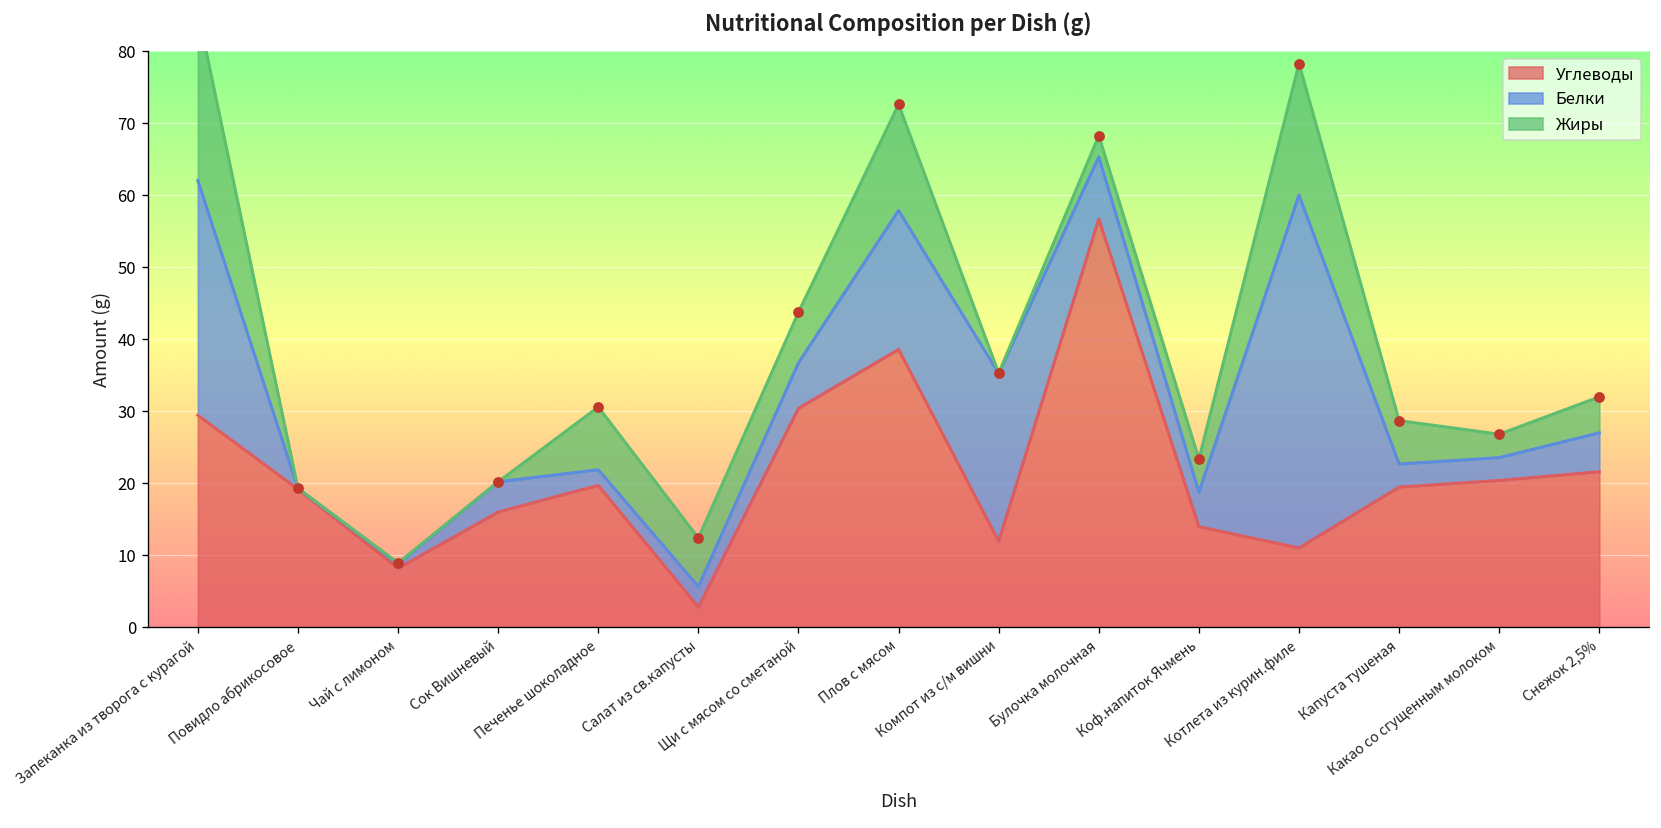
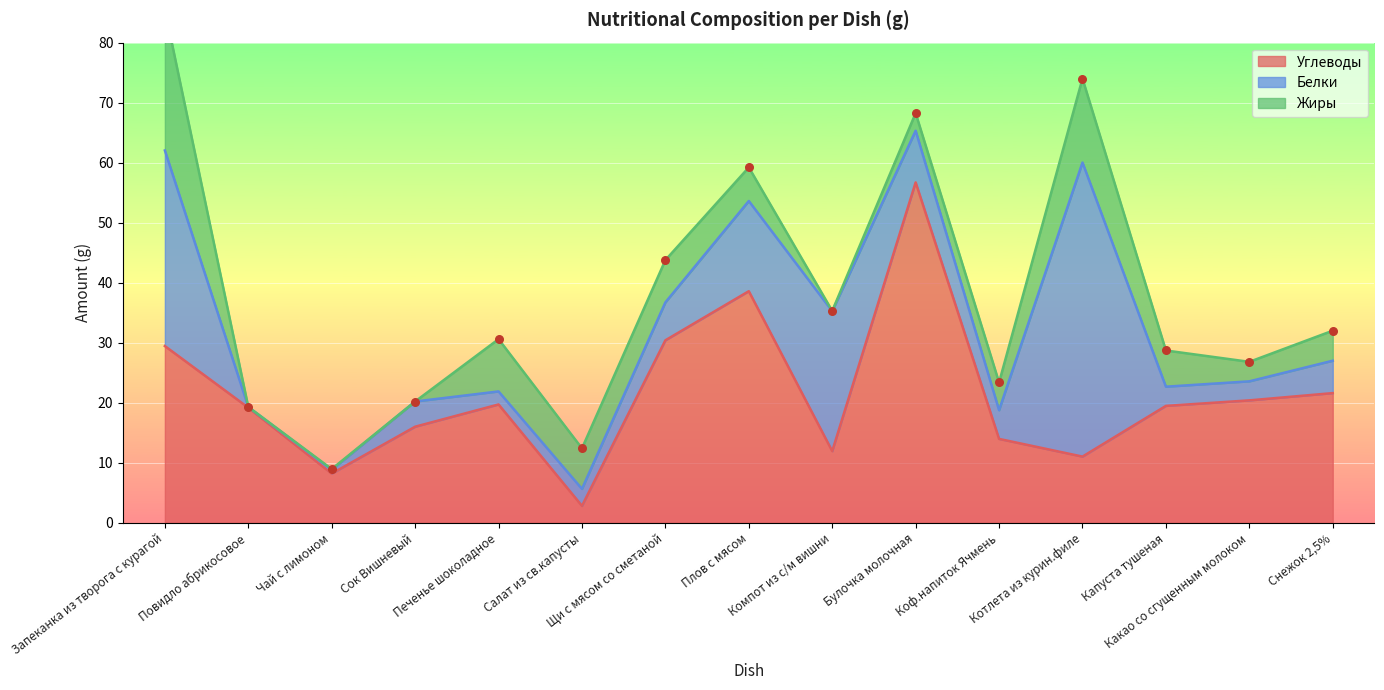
  {
    "Углеводы": {
      "Запеканка из творога с курагой": 29,
      "Чай с лимоном": 8,
      "Сок Вишневый": 16,
      "Печенье шоколадное": 20,
      "Салат из св.капусты": 3,
      "Щи с мясом со сметаной": 30,
      "Плов с мясом": 39,
      "Компот из с/м вишни": 12,
      "Булочка молочная": 57,
      "Коф.напиток Ячмень": 14,
      "Котлета из курин.филе": 11,
      "Капуста тушеная": 19,
      "Какао со сгущенным молоком": 20,
      "Снежок 2,5%": 22
    },
    "Белки": {
      "Запеканка из творога с курагой": 33,
      "Печенье шоколадное": 2,
      "Салат из св.капусты": 3,
      "Щи с мясом со сметаной": 6,
-     "Плов с мясом": 19,
+     "Плов с мясом": 15,
      "Булочка молочная": 9,
      "Коф.напиток Ячмень": 5,
      "Котлета из курин.филе": 49,
      "Капуста тушеная": 3,
      "Какао со сгущенным молоком": 3,
      "Снежок 2,5%": 5
    },
    "Жиры": {
      "Печенье шоколадное": 9,
      "Салат из св.капусты": 7,
      "Щи с мясом со сметаной": 7,
-     "Плов с мясом": 15,
+     "Плов с мясом": 6,
      "Булочка молочная": 3,
      "Коф.напиток Ячмень": 5,
-     "Котлета из курин.филе": 18,
+     "Котлета из курин.филе": 14,
      "Капуста тушеная": 6,
      "Какао со сгущенным молоком": 3,
      "Снежок 2,5%": 5
    }
  }
